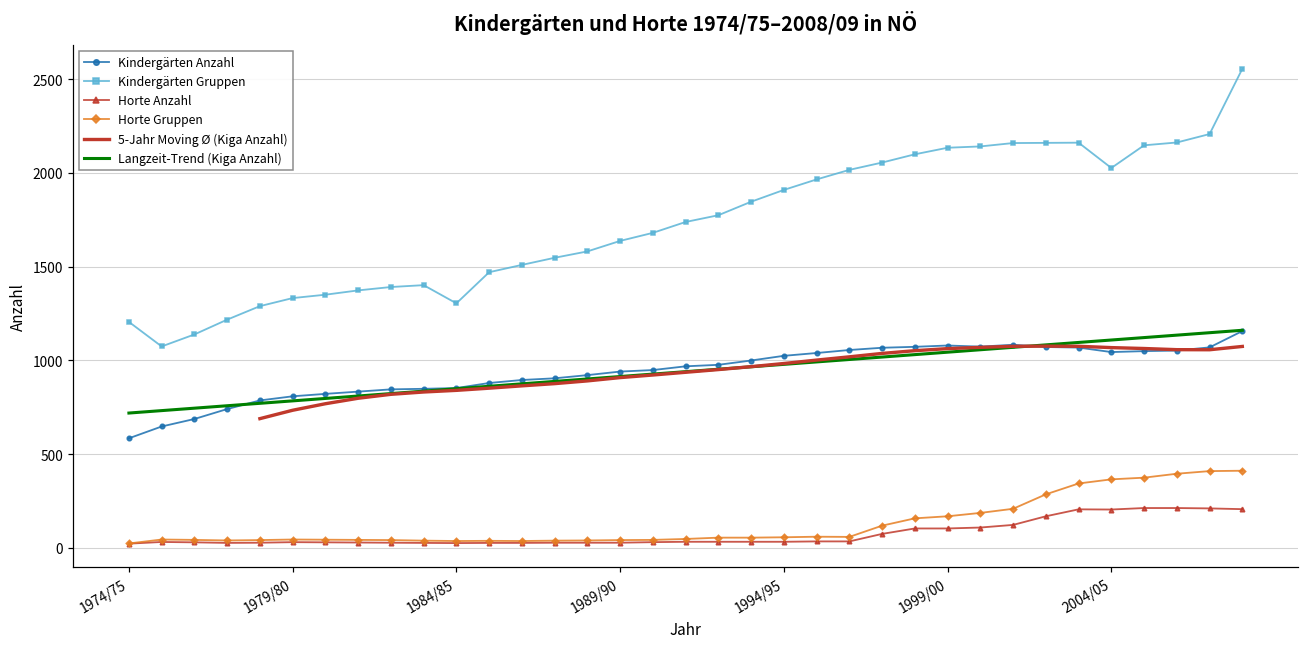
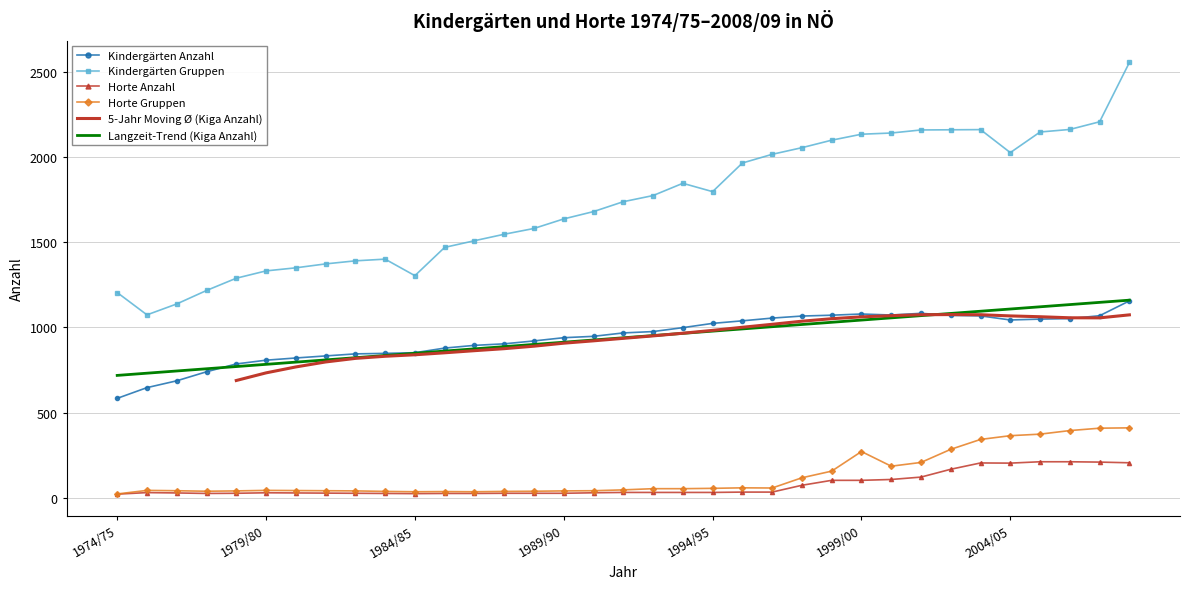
  {
    "Kindergärten Anzahl": {
      "1974/75": 580,
      "1979/80": 810,
      "1989/90": 940,
      "1994/95": 1020,
      "1999/00": 1080,
      "2004/05": 1040
    },
    "Kindergärten Gruppen": {
      "1974/75": 1210,
      "1979/80": 1330,
      "1984/85": 1300,
      "1989/90": 1640,
-     "1994/95": 1910,
+     "1994/95": 1800,
      "1999/00": 2130,
      "2004/05": 2030
    },
    "Horte Gruppen": {
      "1994/95": 60,
-     "1999/00": 170,
+     "1999/00": 270,
      "2004/05": 370
    },
    "Langzeit-Trend (Kiga Anzahl)": {
      "1974/75": 720,
      "1979/80": 780,
      "1999/00": 1040,
      "2004/05": 1110
    }
  }
